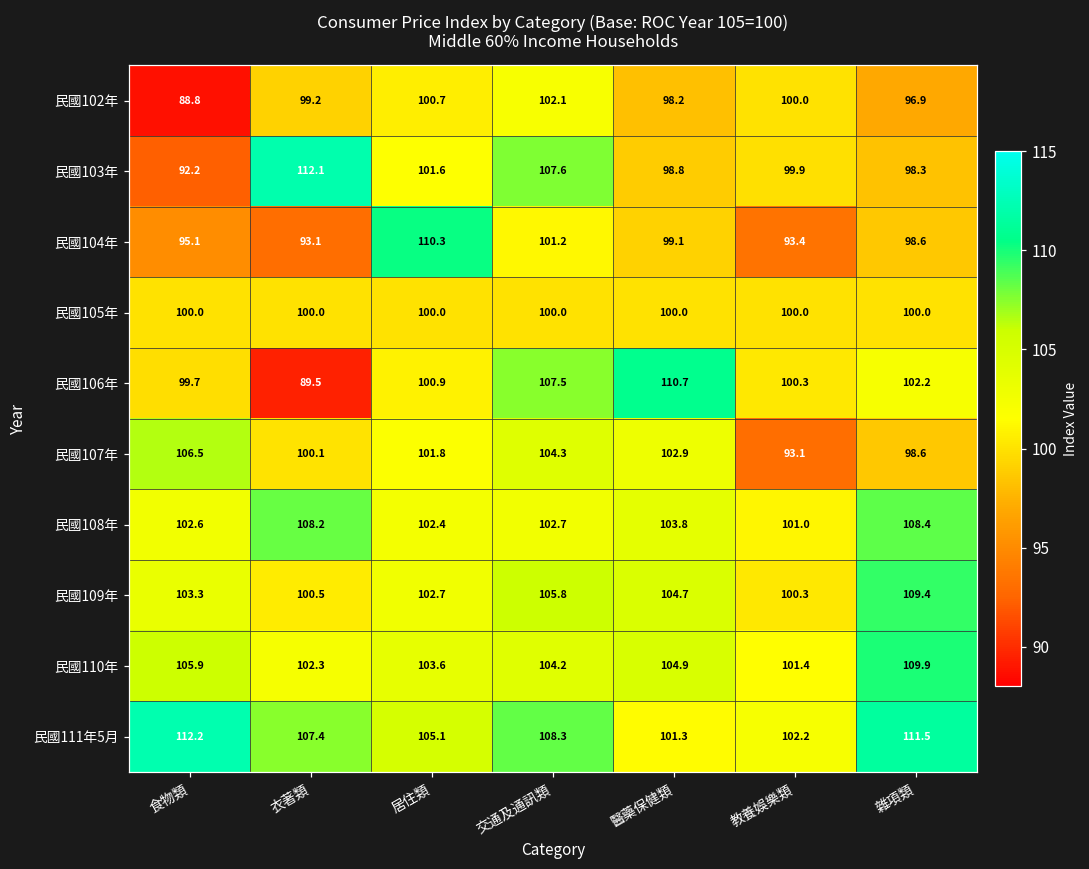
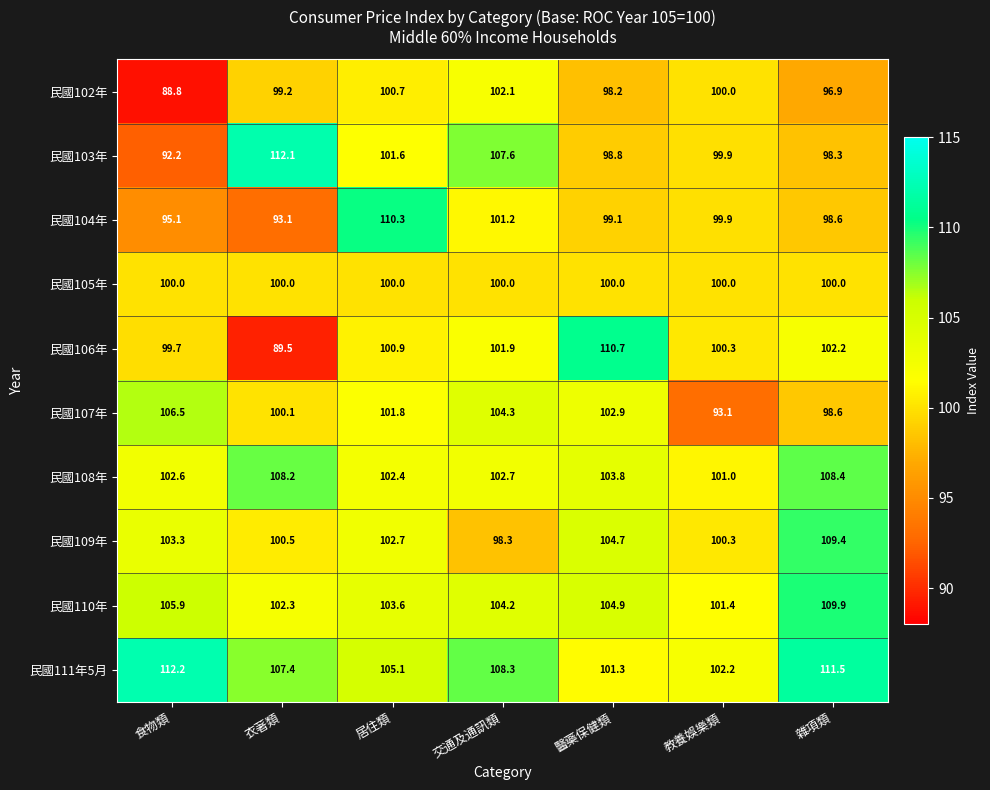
  {
    "民國102年": {
      "食物類": 88.8,
      "衣著類": 99.2,
      "居住類": 100.7,
      "交通及通訊類": 102.1,
      "醫藥保健類": 98.2,
      "教養娛樂類": 100.0,
      "雜項類": 96.9
    },
    "民國103年": {
      "食物類": 92.2,
      "衣著類": 112.1,
      "居住類": 101.6,
      "交通及通訊類": 107.6,
      "醫藥保健類": 98.8,
      "教養娛樂類": 99.9,
      "雜項類": 98.3
    },
    "民國104年": {
      "食物類": 95.1,
      "衣著類": 93.1,
      "居住類": 110.3,
      "交通及通訊類": 101.2,
      "醫藥保健類": 99.1,
-     "教養娛樂類": 93.4,
+     "教養娛樂類": 99.9,
      "雜項類": 98.6
    },
    "民國105年": {
      "食物類": 100.0,
      "衣著類": 100.0,
      "居住類": 100.0,
      "交通及通訊類": 100.0,
      "醫藥保健類": 100.0,
      "教養娛樂類": 100.0,
      "雜項類": 100.0
    },
    "民國106年": {
      "食物類": 99.7,
      "衣著類": 89.5,
      "居住類": 100.9,
-     "交通及通訊類": 107.5,
+     "交通及通訊類": 101.9,
      "醫藥保健類": 110.7,
      "教養娛樂類": 100.3,
      "雜項類": 102.2
    },
    "民國107年": {
      "食物類": 106.5,
      "衣著類": 100.1,
      "居住類": 101.8,
      "交通及通訊類": 104.3,
      "醫藥保健類": 102.9,
      "教養娛樂類": 93.1,
      "雜項類": 98.6
    },
    "民國108年": {
      "食物類": 102.6,
      "衣著類": 108.2,
      "居住類": 102.4,
      "交通及通訊類": 102.7,
      "醫藥保健類": 103.8,
      "教養娛樂類": 101.0,
      "雜項類": 108.4
    },
    "民國109年": {
      "食物類": 103.3,
      "衣著類": 100.5,
      "居住類": 102.7,
-     "交通及通訊類": 105.8,
+     "交通及通訊類": 98.3,
      "醫藥保健類": 104.7,
      "教養娛樂類": 100.3,
      "雜項類": 109.4
    },
    "民國110年": {
      "食物類": 105.9,
      "衣著類": 102.3,
      "居住類": 103.6,
      "交通及通訊類": 104.2,
      "醫藥保健類": 104.9,
      "教養娛樂類": 101.4,
      "雜項類": 109.9
    },
    "民國111年5月": {
      "食物類": 112.2,
      "衣著類": 107.4,
      "居住類": 105.1,
      "交通及通訊類": 108.3,
      "醫藥保健類": 101.3,
      "教養娛樂類": 102.2,
      "雜項類": 111.5
    }
  }
